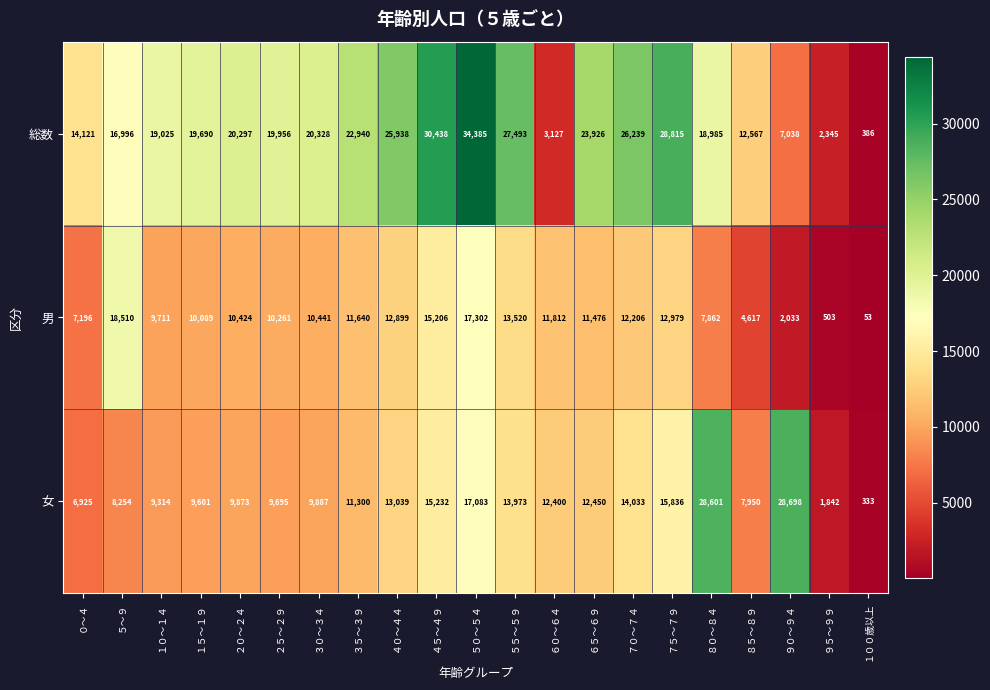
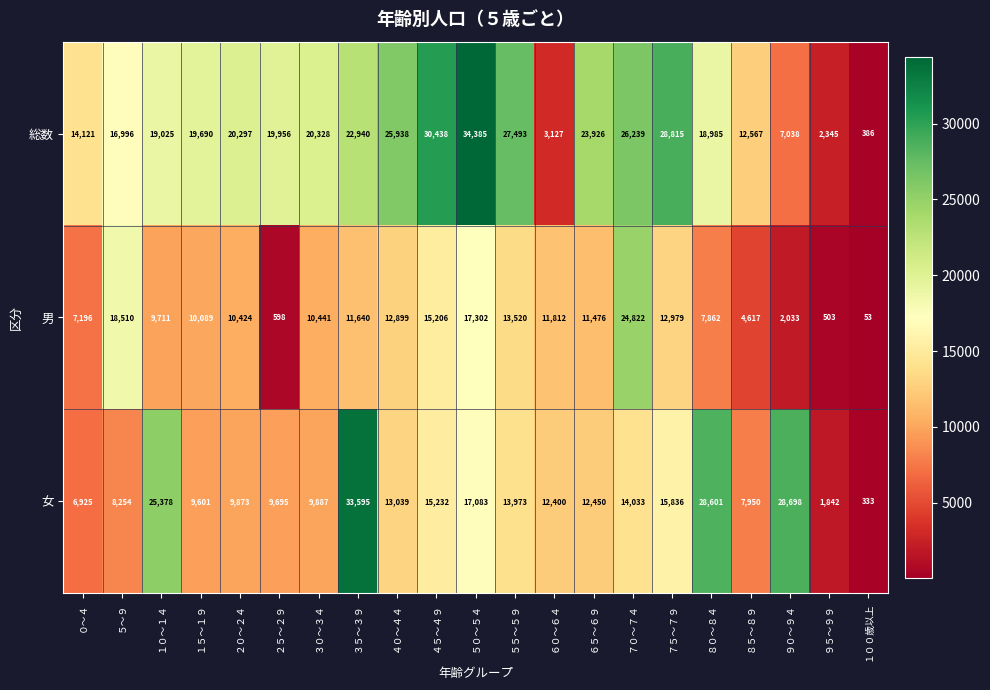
  {
    "総数": {
      "０～４": "14,121",
      "５～９": "16,996",
      "１０～１４": "19,025",
      "１５～１９": "19,690",
      "２０～２４": "20,297",
      "２５～２９": "19,956",
      "３０～３４": "20,328",
      "３５～３９": "22,940",
      "４０～４４": "25,938",
      "４５～４９": "30,438",
      "５０～５４": "34,385",
      "５５～５９": "27,493",
      "６０～６４": "3,127",
      "６５～６９": "23,926",
      "７０～７４": "26,239",
      "７５～７９": "28,815",
      "８０～８４": "18,985",
      "８５～８９": "12,567",
      "９０～９４": "7,038",
      "９５～９９": "2,345",
      "１００歳以上": "386"
    },
    "男": {
      "０～４": "7,196",
      "５～９": "18,510",
      "１０～１４": "9,711",
      "１５～１９": "10,089",
      "２０～２４": "10,424",
-     "２５～２９": "10,261",
+     "２５～２９": "598",
      "３０～３４": "10,441",
      "３５～３９": "11,640",
      "４０～４４": "12,899",
      "４５～４９": "15,206",
      "５０～５４": "17,302",
      "５５～５９": "13,520",
      "６０～６４": "11,812",
      "６５～６９": "11,476",
-     "７０～７４": "12,206",
+     "７０～７４": "24,822",
      "７５～７９": "12,979",
      "８０～８４": "7,862",
      "８５～８９": "4,617",
      "９０～９４": "2,033",
      "９５～９９": "503",
      "１００歳以上": "53"
    },
    "女": {
      "０～４": "6,925",
      "５～９": "8,254",
-     "１０～１４": "9,314",
+     "１０～１４": "25,378",
      "１５～１９": "9,601",
      "２０～２４": "9,873",
      "２５～２９": "9,695",
      "３０～３４": "9,887",
-     "３５～３９": "11,300",
+     "３５～３９": "33,595",
      "４０～４４": "13,039",
      "４５～４９": "15,232",
      "５０～５４": "17,083",
      "５５～５９": "13,973",
      "６０～６４": "12,400",
      "６５～６９": "12,450",
      "７０～７４": "14,033",
      "７５～７９": "15,836",
      "８０～８４": "28,601",
      "８５～８９": "7,950",
      "９０～９４": "28,698",
      "９５～９９": "1,842",
      "１００歳以上": "333"
    }
  }
